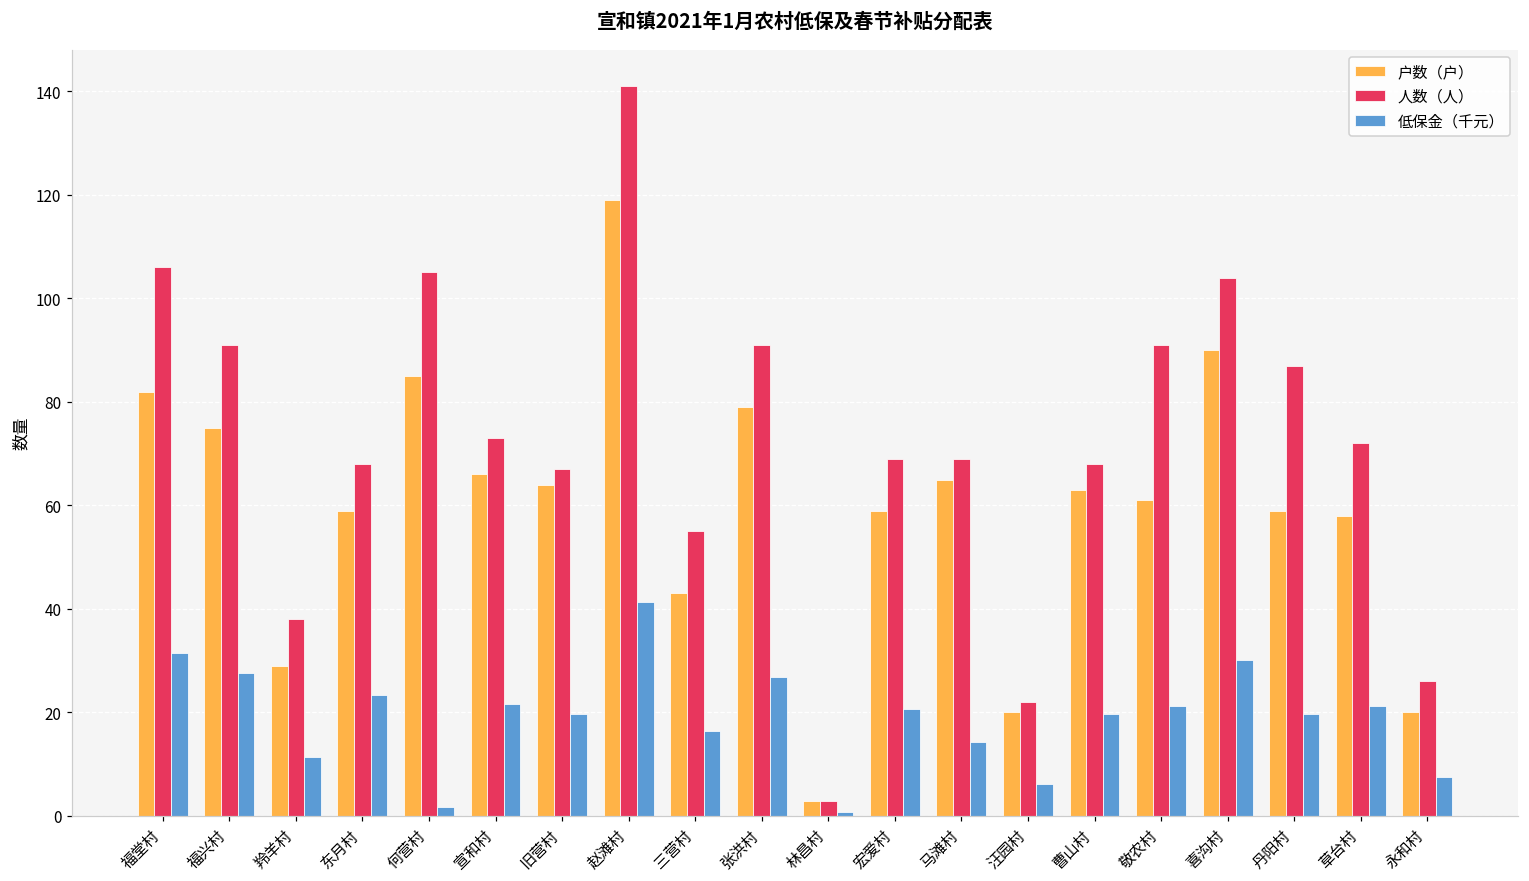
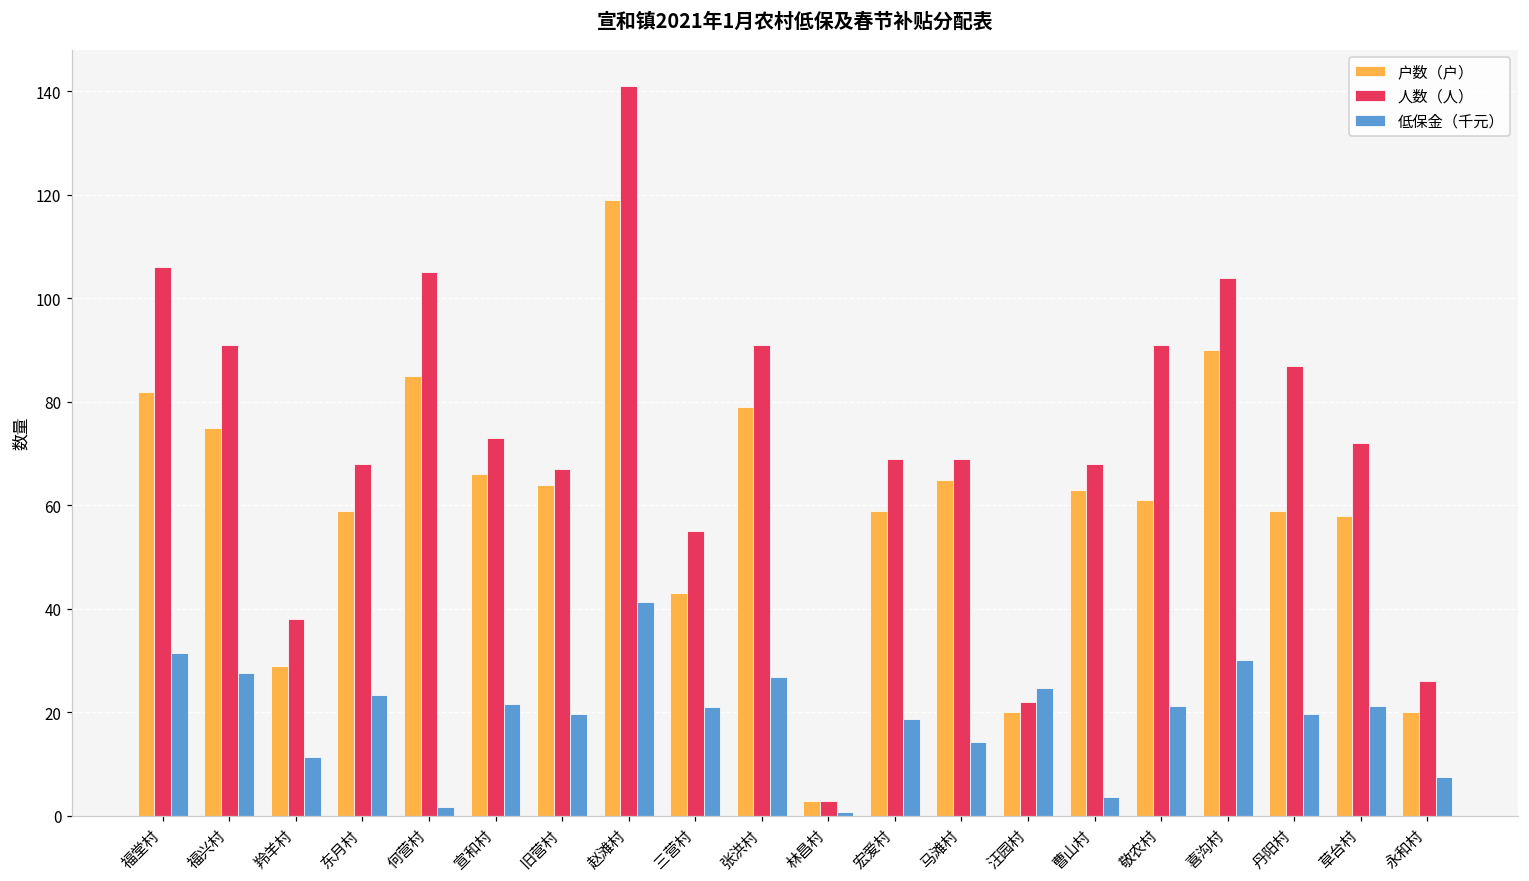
  {
    "户数（户）": {
      "福堂村": 82,
      "福兴村": 75,
      "羚羊村": 29,
      "东月村": 59,
      "何营村": 85,
      "宣和村": 66,
      "旧营村": 64,
      "赵滩村": 119,
      "三营村": 43,
      "张洪村": 79,
      "林昌村": 3,
      "宏爱村": 59,
      "马滩村": 65,
      "汪园村": 20,
      "曹山村": 63,
      "敬农村": 61,
      "喜沟村": 90,
      "丹阳村": 59,
      "草台村": 58,
      "永和村": 20
    },
    "人数（人）": {
      "福堂村": 106,
      "福兴村": 91,
      "羚羊村": 38,
      "东月村": 68,
      "何营村": 105,
      "宣和村": 73,
      "旧营村": 67,
      "赵滩村": 141,
      "三营村": 55,
      "张洪村": 91,
      "林昌村": 3,
      "宏爱村": 69,
      "马滩村": 69,
      "汪园村": 22,
      "曹山村": 68,
      "敬农村": 91,
      "喜沟村": 104,
      "丹阳村": 87,
      "草台村": 72,
      "永和村": 26
    },
    "低保金（千元）": {
      "福堂村": 32,
      "福兴村": 28,
      "羚羊村": 11,
      "东月村": 23,
      "何营村": 2,
      "宣和村": 22,
      "旧营村": 20,
      "赵滩村": 41,
-     "三营村": 16,
+     "三营村": 21,
      "张洪村": 27,
      "林昌村": 1,
-     "宏爱村": 21,
+     "宏爱村": 19,
      "马滩村": 14,
-     "汪园村": 6,
-     "曹山村": 20,
+     "汪园村": 25,
+     "曹山村": 4,
      "敬农村": 21,
      "喜沟村": 30,
      "丹阳村": 20,
      "草台村": 21,
      "永和村": 8
    }
  }
